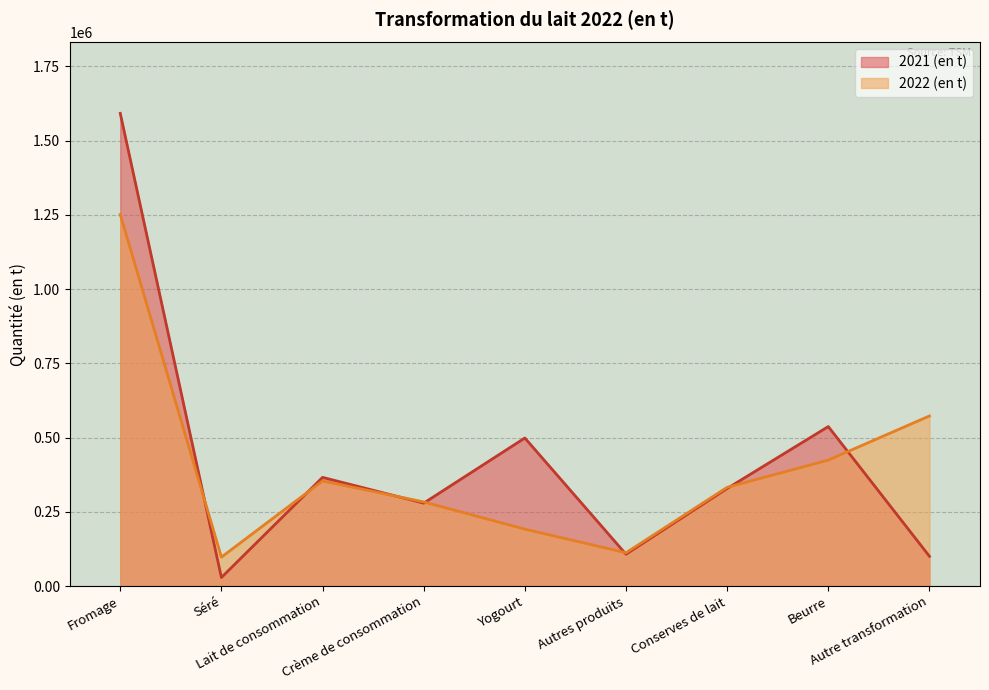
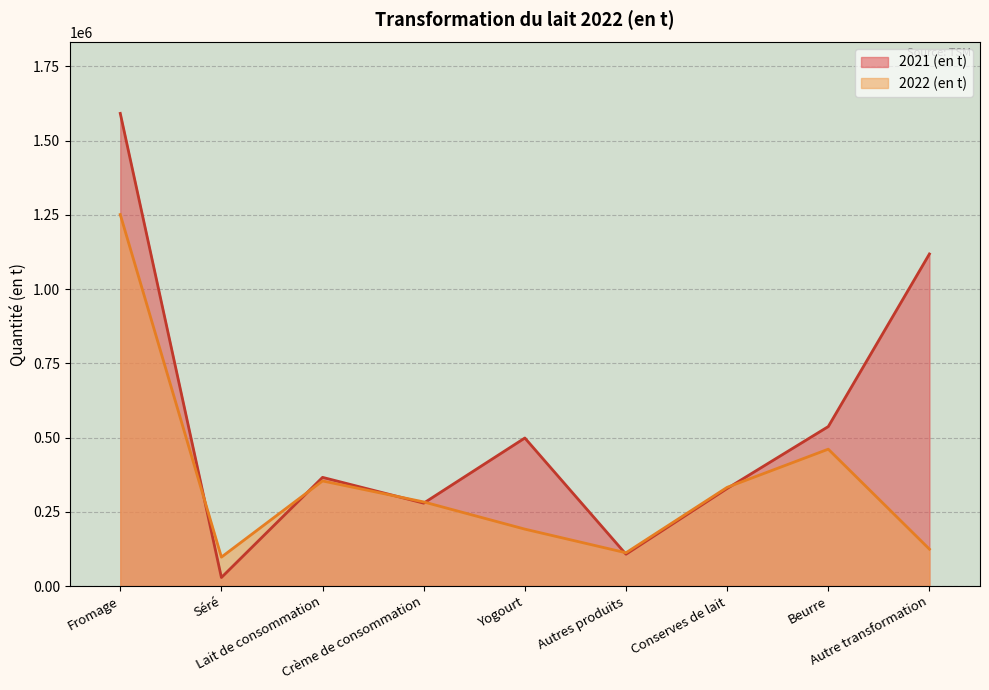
  {
    "2021 (en t)": {
      "Fromage": 1590000,
      "Séré": 30000,
      "Lait de consommation": 370000,
      "Yogourt": 500000,
      "Beurre": 540000,
-     "Autre transformation": 100000
+     "Autre transformation": 1120000
    },
    "2022 (en t)": {
      "Fromage": 1250000,
      "Séré": 100000,
      "Lait de consommation": 350000,
      "Yogourt": 190000,
-     "Beurre": 420000,
-     "Autre transformation": 570000
+     "Beurre": 460000,
+     "Autre transformation": 120000
    }
  }
